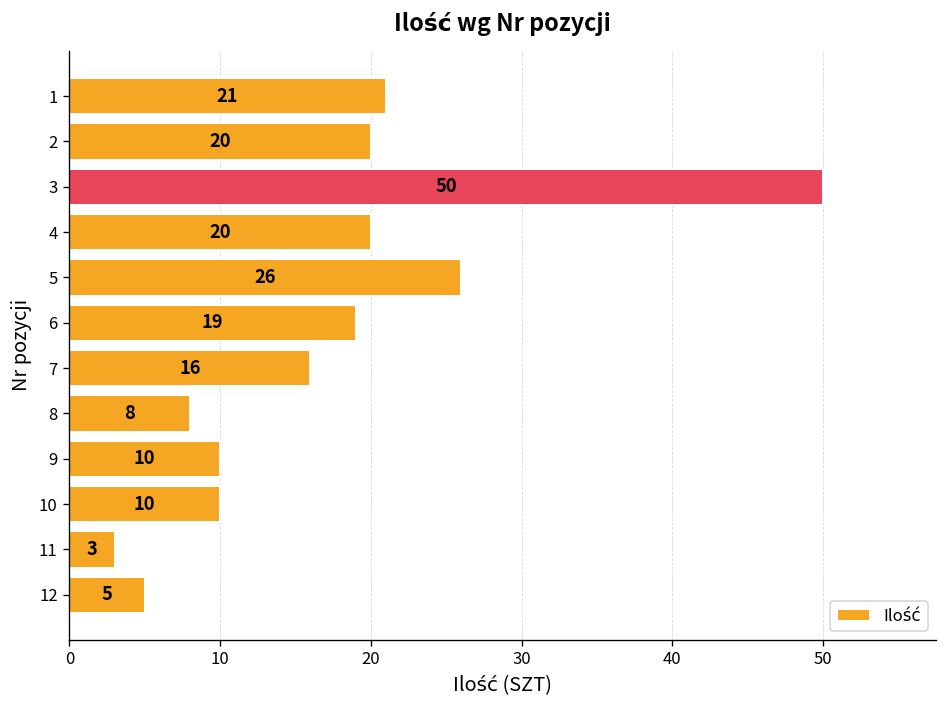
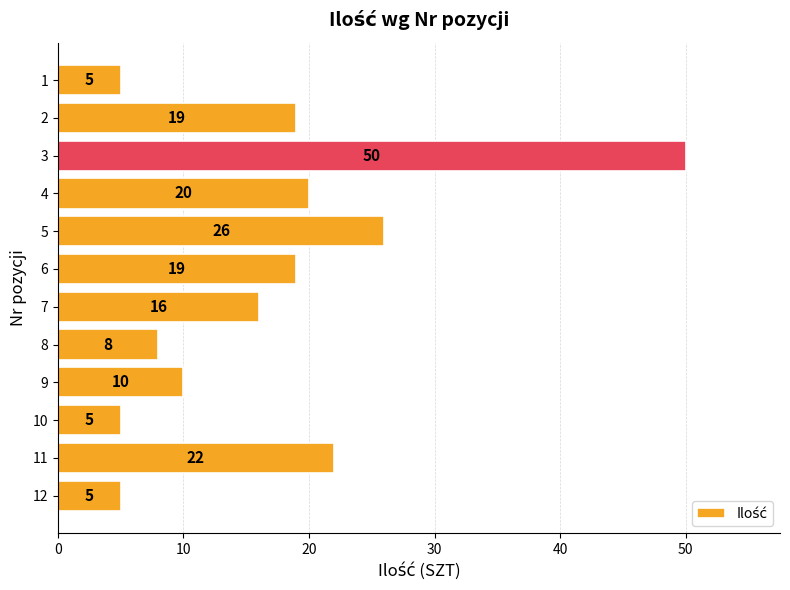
  {
-   "1": 21,
-   "2": 20,
+   "1": 5,
+   "2": 19,
    "3": 50,
    "4": 20,
    "5": 26,
    "6": 19,
    "7": 16,
    "8": 8,
    "9": 10,
-   "10": 10,
-   "11": 3,
+   "10": 5,
+   "11": 22,
    "12": 5
  }
